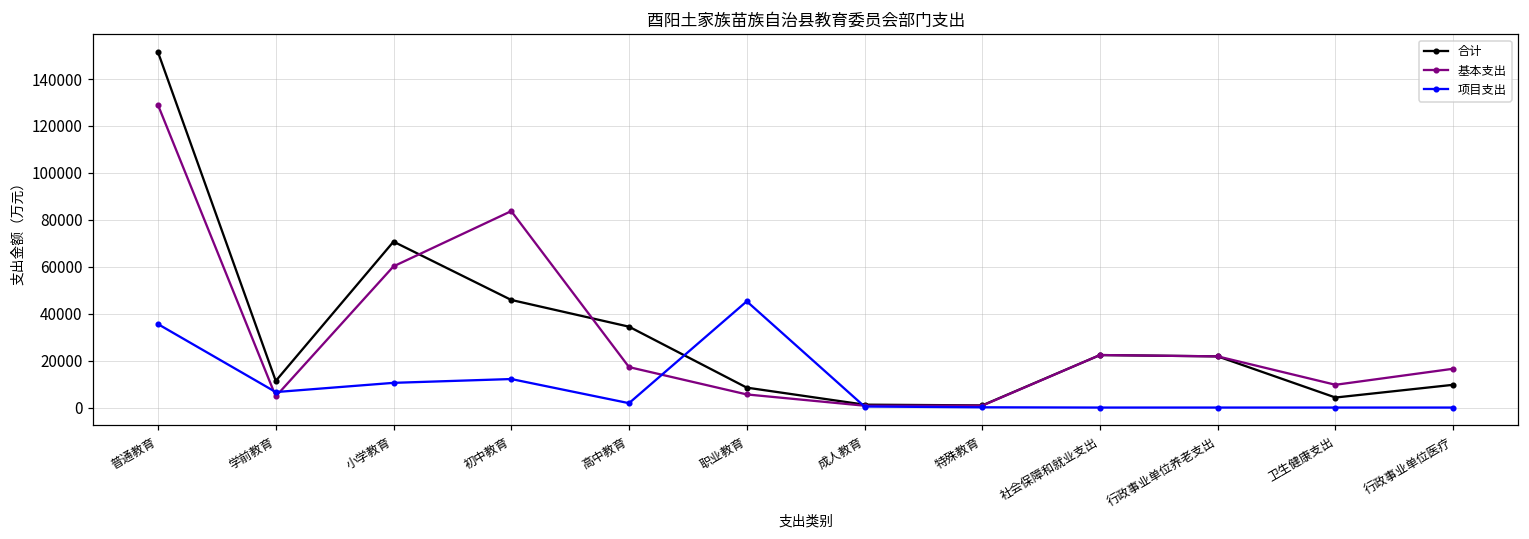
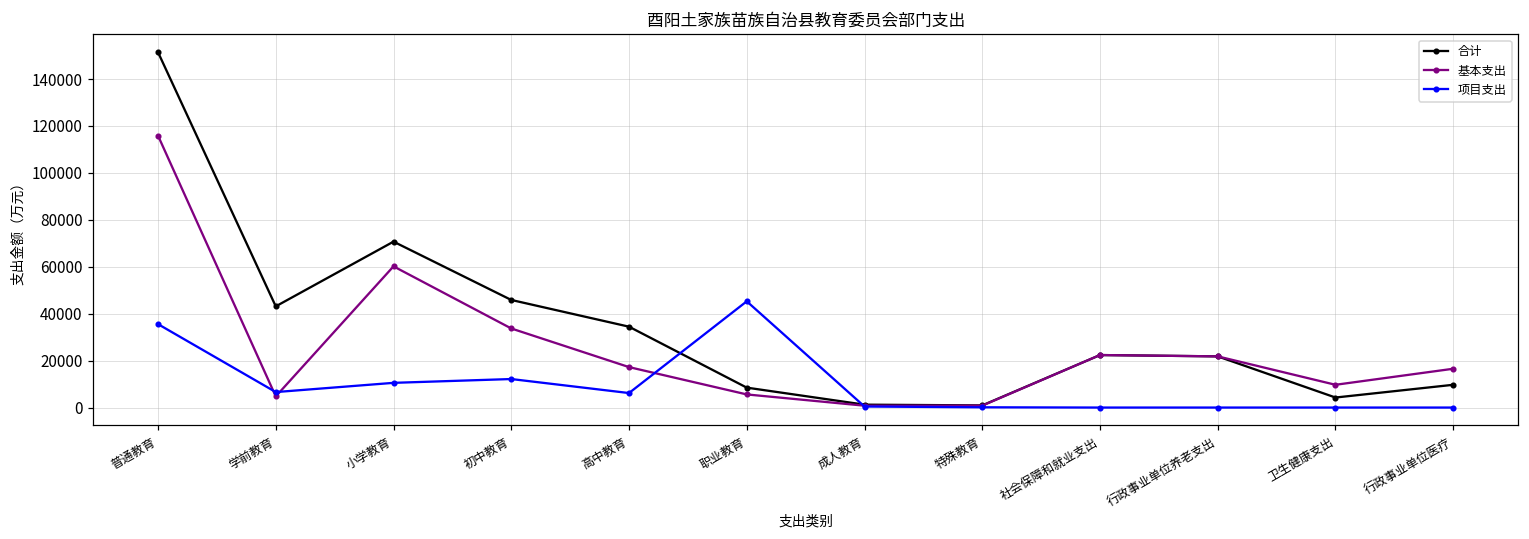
  {
    "合计": {
      "普通教育": 151000,
-     "学前教育": 11000,
+     "学前教育": 43000,
      "小学教育": 71000,
      "初中教育": 46000,
      "高中教育": 34000,
      "职业教育": 8000,
      "卫生健康支出": 4000,
      "行政事业单位医疗": 10000
    },
    "基本支出": {
-     "普通教育": 129000,
+     "普通教育": 116000,
      "学前教育": 5000,
      "小学教育": 60000,
-     "初中教育": 84000,
+     "初中教育": 34000,
      "高中教育": 17000,
      "职业教育": 6000,
      "卫生健康支出": 10000,
      "行政事业单位医疗": 17000
    },
    "项目支出": {
      "普通教育": 36000,
      "学前教育": 7000,
      "小学教育": 11000,
      "初中教育": 12000,
-     "高中教育": 2000,
+     "高中教育": 6000,
      "职业教育": 45000,
      "社会保障和就业支出": 0,
      "行政事业单位养老支出": 0,
      "卫生健康支出": 0,
      "行政事业单位医疗": 0
    }
  }
